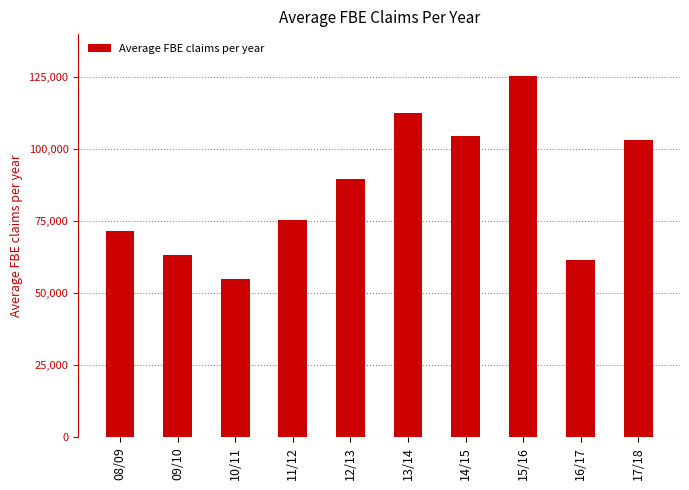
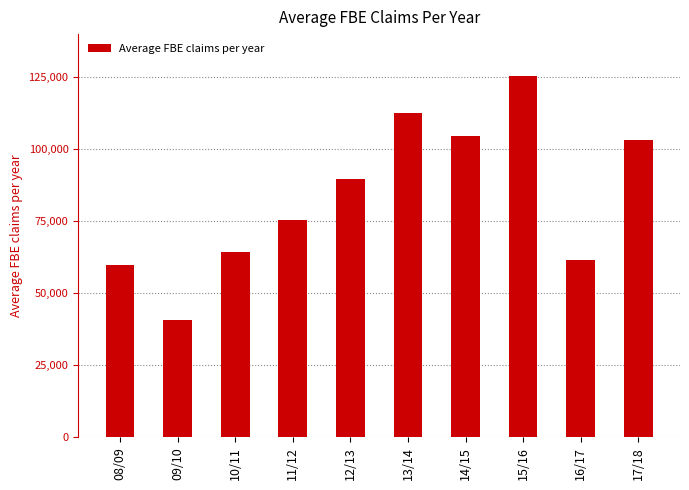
  {
-   "08/09": "72,000",
-   "09/10": "63,000",
-   "10/11": "55,000",
+   "08/09": "60,000",
+   "09/10": "41,000",
+   "10/11": "64,000",
    "11/12": "75,000",
    "12/13": "90,000",
    "13/14": "113,000",
    "14/15": "105,000",
    "15/16": "125,000",
    "16/17": "62,000",
    "17/18": "103,000"
  }
